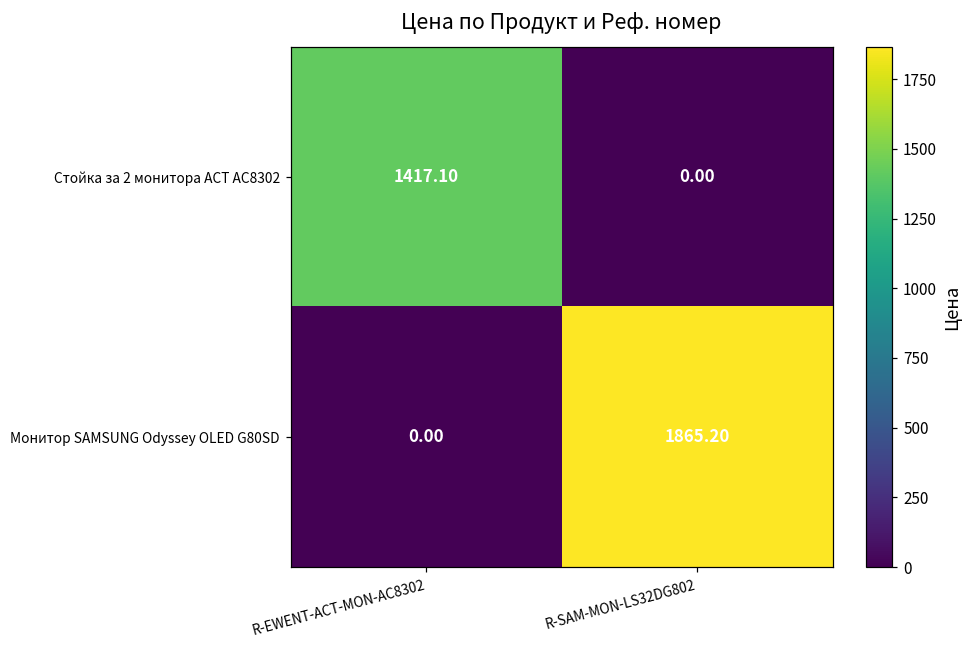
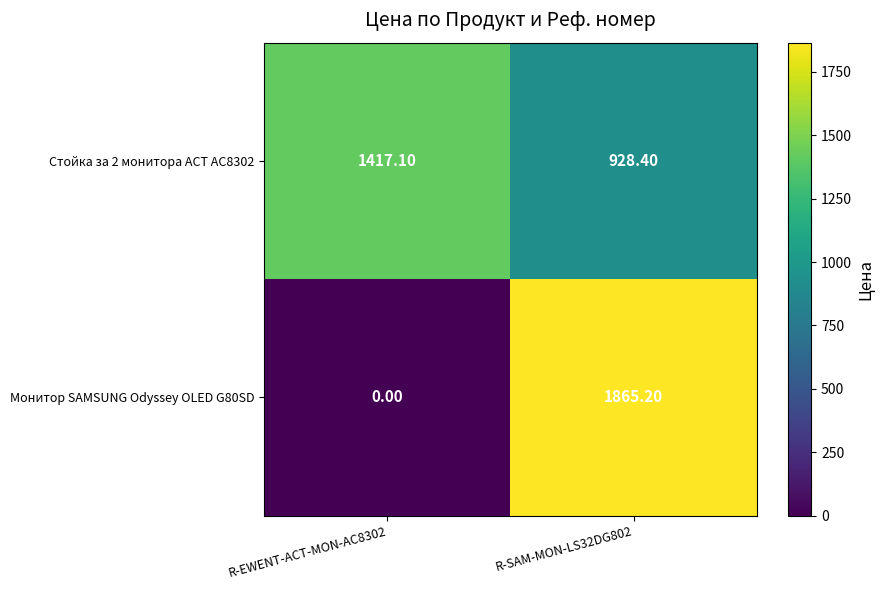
  {
    "Стойка за 2 мониторa ACT AC8302": {
      "R-EWENT-ACT-MON-AC8302": 1417.10,
-     "R-SAM-MON-LS32DG802": 0.00
+     "R-SAM-MON-LS32DG802": 928.40
    },
    "Монитор SAMSUNG Odyssey OLED G80SD": {
      "R-EWENT-ACT-MON-AC8302": 0.00,
      "R-SAM-MON-LS32DG802": 1865.20
    }
  }
